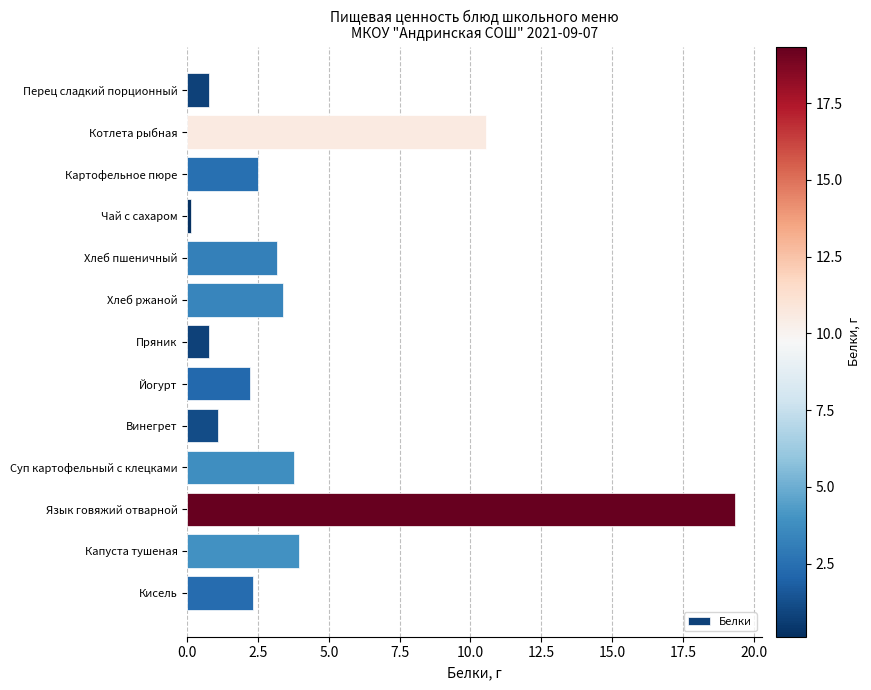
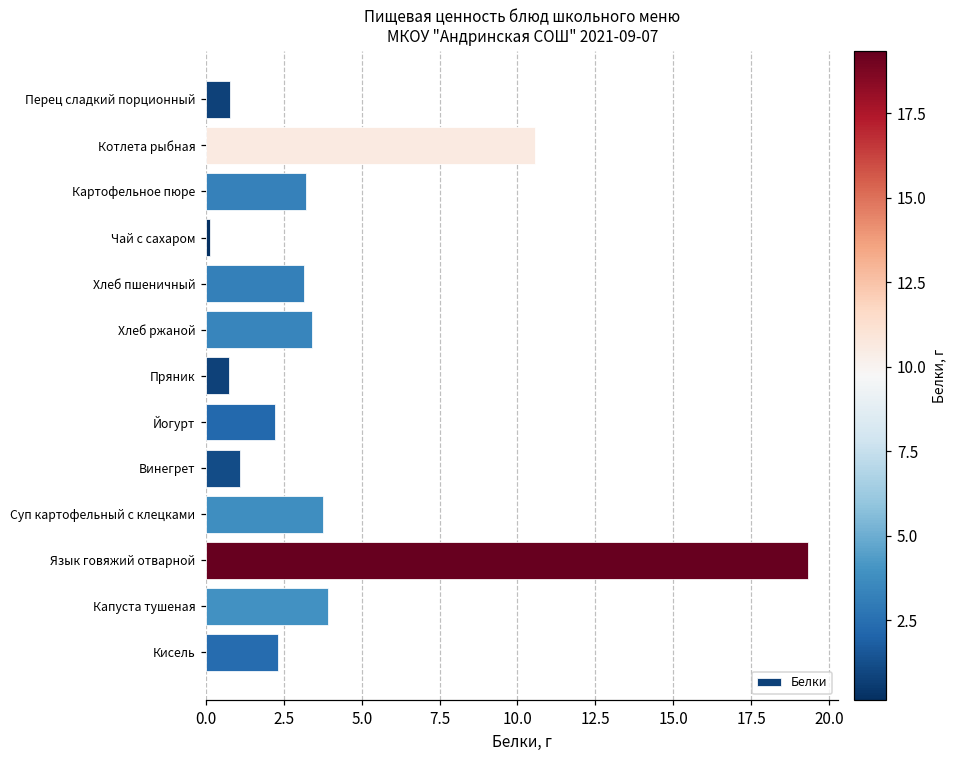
  {
    "Перец сладкий порционный": 0.8,
    "Котлета рыбная": 10.6,
-   "Картофельное пюре": 2.5,
+   "Картофельное пюре": 3.2,
    "Чай с сахаром": 0.1,
    "Хлеб пшеничный": 3.2,
    "Хлеб ржаной": 3.4,
    "Пряник": 0.8,
    "Йогурт": 2.2,
    "Винегрет": 1.1,
    "Суп картофельный с клецками": 3.8,
    "Язык говяжий отварной": 19.3,
    "Капуста тушеная": 3.9,
    "Кисель": 2.3
  }
